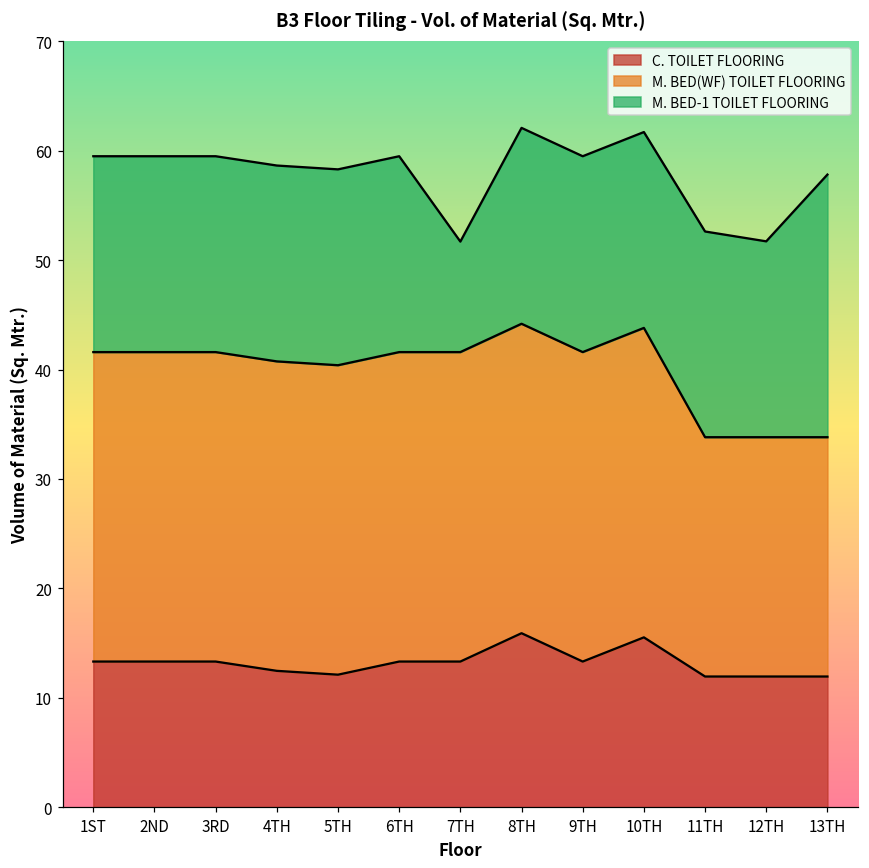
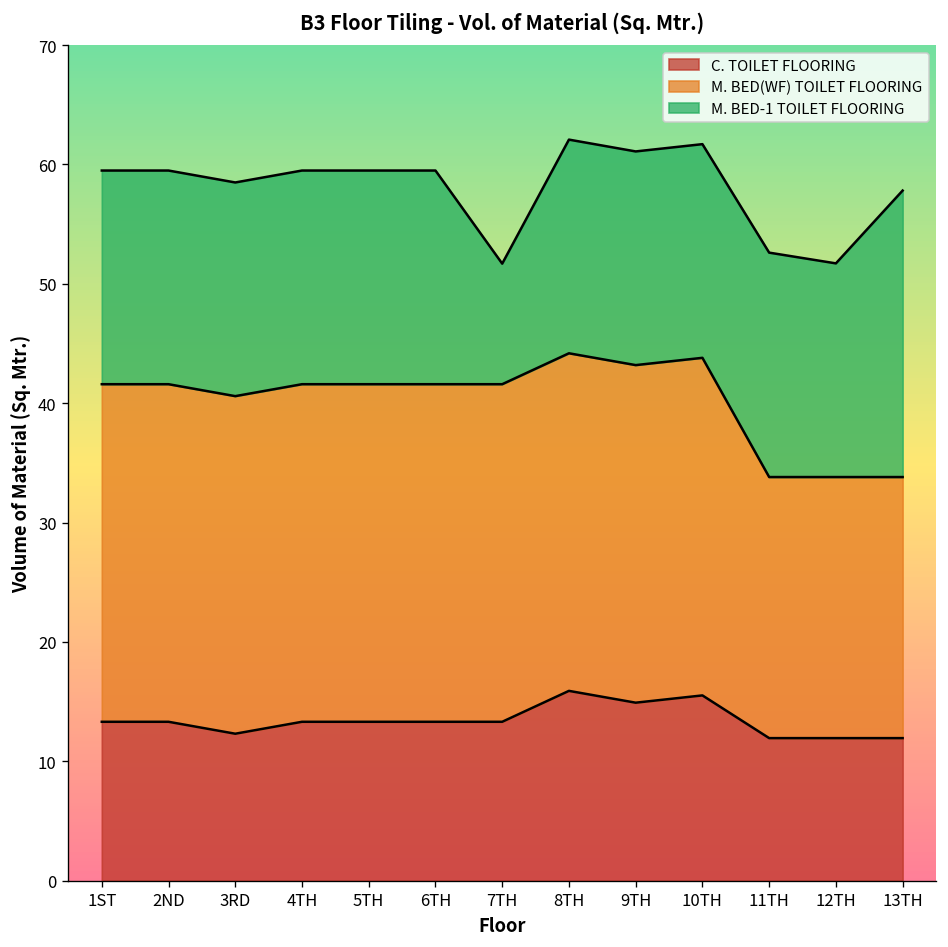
  {
    "C. TOILET FLOORING": {
      "1ST": 13,
      "2ND": 13,
-     "3RD": 13,
-     "4TH": 12,
-     "5TH": 12,
+     "3RD": 12,
+     "4TH": 13,
+     "5TH": 13,
      "6TH": 13,
      "7TH": 13,
      "8TH": 16,
-     "9TH": 13,
+     "9TH": 15,
      "10TH": 16,
      "11TH": 12,
      "12TH": 12,
      "13TH": 12
    },
    "M. BED(WF) TOILET FLOORING": {
      "1ST": 28,
      "2ND": 28,
      "3RD": 28,
      "4TH": 28,
      "5TH": 28,
      "6TH": 28,
      "7TH": 28,
      "8TH": 28,
      "9TH": 28,
      "10TH": 28,
      "11TH": 22,
      "12TH": 22,
      "13TH": 22
    },
    "M. BED-1 TOILET FLOORING": {
      "1ST": 18,
      "2ND": 18,
      "3RD": 18,
      "4TH": 18,
      "5TH": 18,
      "6TH": 18,
      "7TH": 10,
      "8TH": 18,
      "9TH": 18,
      "10TH": 18,
      "11TH": 19,
      "12TH": 18,
      "13TH": 24
    }
  }
